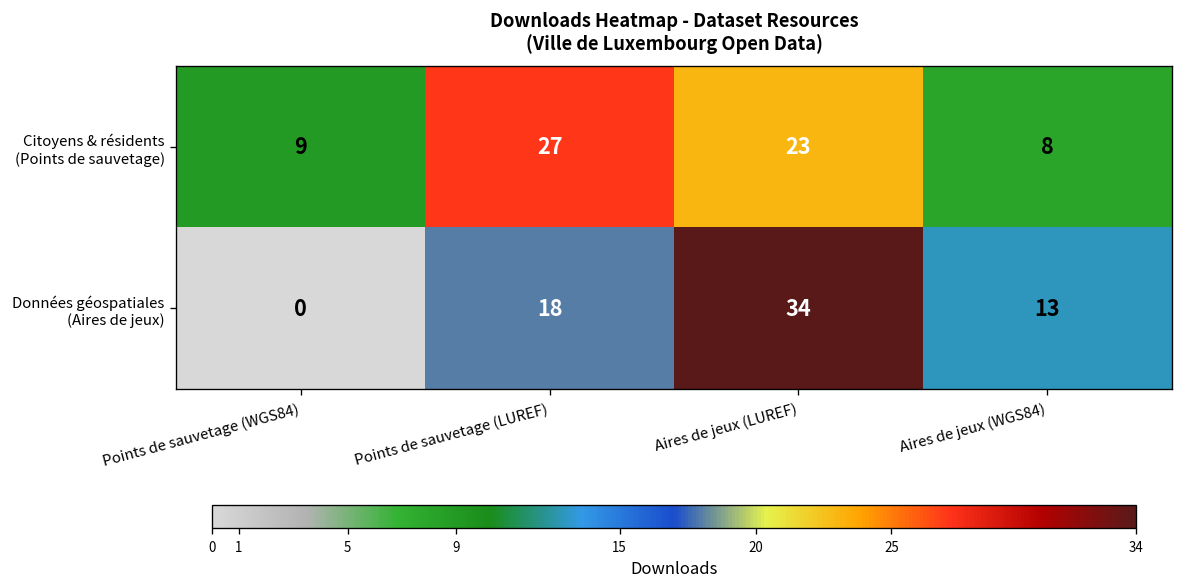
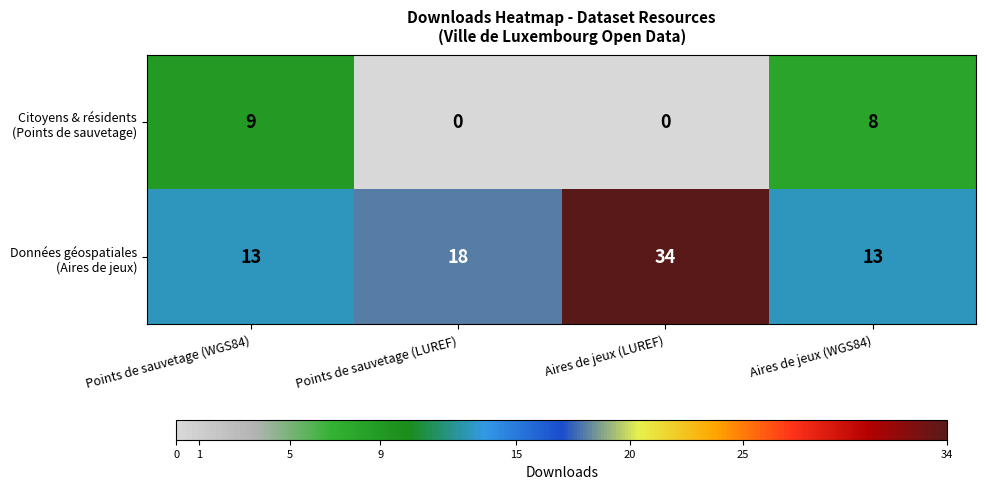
  {
    "Citoyens & résidents (Points de sauvetage)": {
      "Points de sauvetage (WGS84)": 9,
-     "Points de sauvetage (LUREF)": 27,
-     "Aires de jeux (LUREF)": 23,
+     "Points de sauvetage (LUREF)": 0,
+     "Aires de jeux (LUREF)": 0,
      "Aires de jeux (WGS84)": 8
    },
    "Données géospatiales (Aires de jeux)": {
-     "Points de sauvetage (WGS84)": 0,
+     "Points de sauvetage (WGS84)": 13,
      "Points de sauvetage (LUREF)": 18,
      "Aires de jeux (LUREF)": 34,
      "Aires de jeux (WGS84)": 13
    }
  }
